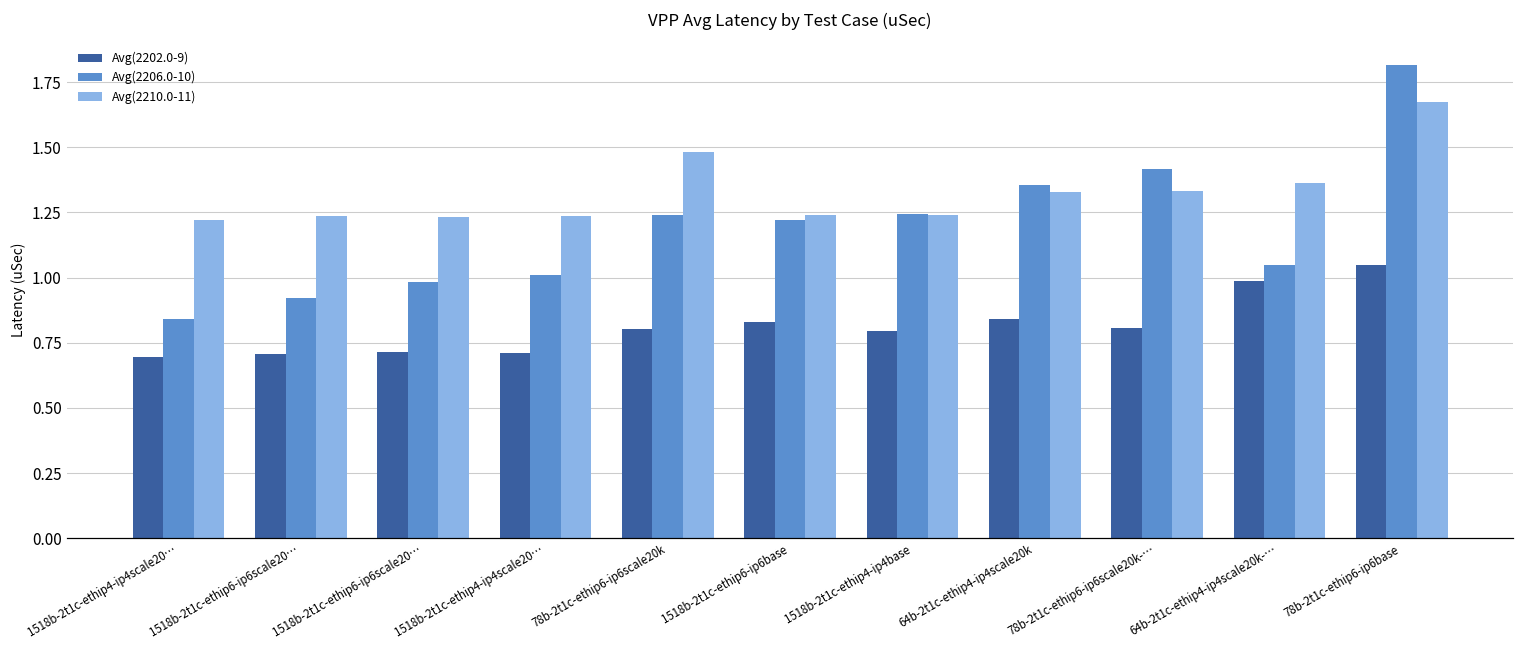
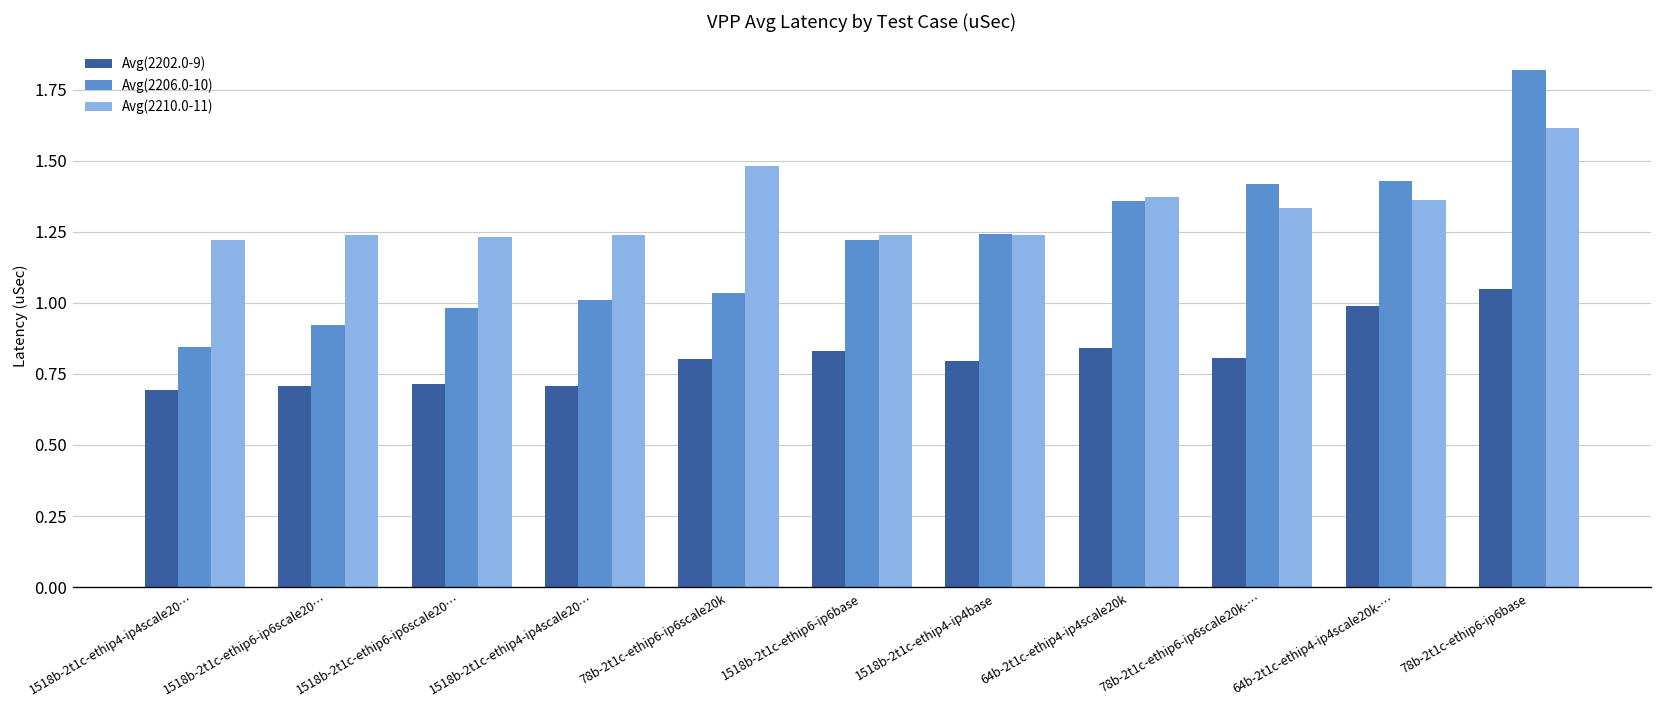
  {
    "Avg(2202.0-9)": {
      "78b-2t1c-ethip6-ip6scale20k": 0.80,
      "1518b-2t1c-ethip6-ip6base": 0.83,
      "1518b-2t1c-ethip4-ip4base": 0.80,
      "64b-2t1c-ethip4-ip4scale20k": 0.84,
      "78b-2t1c-ethip6-ip6scale20k-…": 0.81,
      "64b-2t1c-ethip4-ip4scale20k-…": 0.99,
      "78b-2t1c-ethip6-ip6base": 1.05
    },
    "Avg(2206.0-10)": {
-     "78b-2t1c-ethip6-ip6scale20k": 1.24,
+     "78b-2t1c-ethip6-ip6scale20k": 1.03,
      "1518b-2t1c-ethip6-ip6base": 1.22,
      "1518b-2t1c-ethip4-ip4base": 1.24,
      "64b-2t1c-ethip4-ip4scale20k": 1.36,
      "78b-2t1c-ethip6-ip6scale20k-…": 1.42,
-     "64b-2t1c-ethip4-ip4scale20k-…": 1.05,
+     "64b-2t1c-ethip4-ip4scale20k-…": 1.43,
      "78b-2t1c-ethip6-ip6base": 1.82
    },
    "Avg(2210.0-11)": {
      "78b-2t1c-ethip6-ip6scale20k": 1.48,
      "1518b-2t1c-ethip6-ip6base": 1.24,
      "1518b-2t1c-ethip4-ip4base": 1.24,
-     "64b-2t1c-ethip4-ip4scale20k": 1.33,
+     "64b-2t1c-ethip4-ip4scale20k": 1.37,
      "78b-2t1c-ethip6-ip6scale20k-…": 1.33,
      "64b-2t1c-ethip4-ip4scale20k-…": 1.36,
-     "78b-2t1c-ethip6-ip6base": 1.67
+     "78b-2t1c-ethip6-ip6base": 1.62
    }
  }
